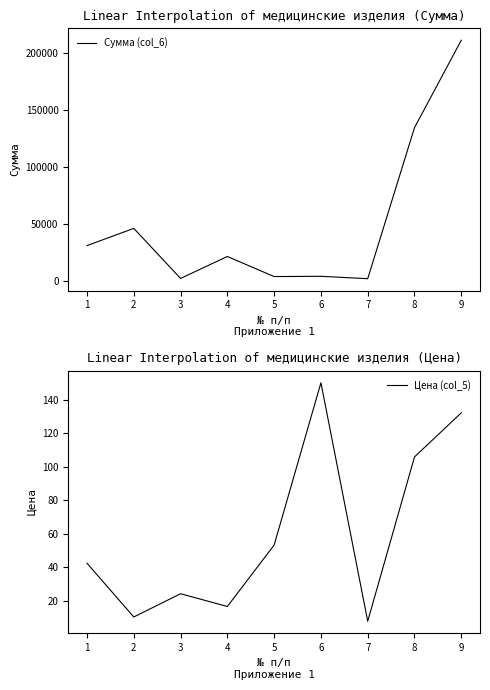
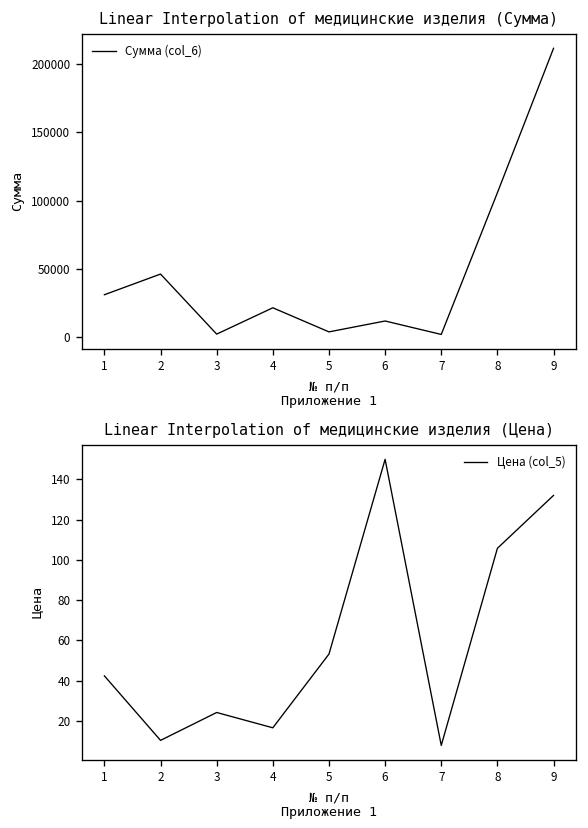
  {
    "Linear Interpolation of медицинские изделия (Сумма)": {
      "1": 31000,
      "2": 46000,
      "3": 2000,
      "4": 22000,
      "5": 4000,
-     "6": 4000,
+     "6": 12000,
      "7": 2000,
-     "8": 135000,
+     "8": 106000,
      "9": 211000
    },
    "Linear Interpolation of медицинские изделия (Цена)": {
      "1": 42,
      "2": 10,
      "3": 24,
      "4": 17,
      "5": 53,
      "6": 150,
      "7": 8,
      "8": 106,
      "9": 132
    }
  }
